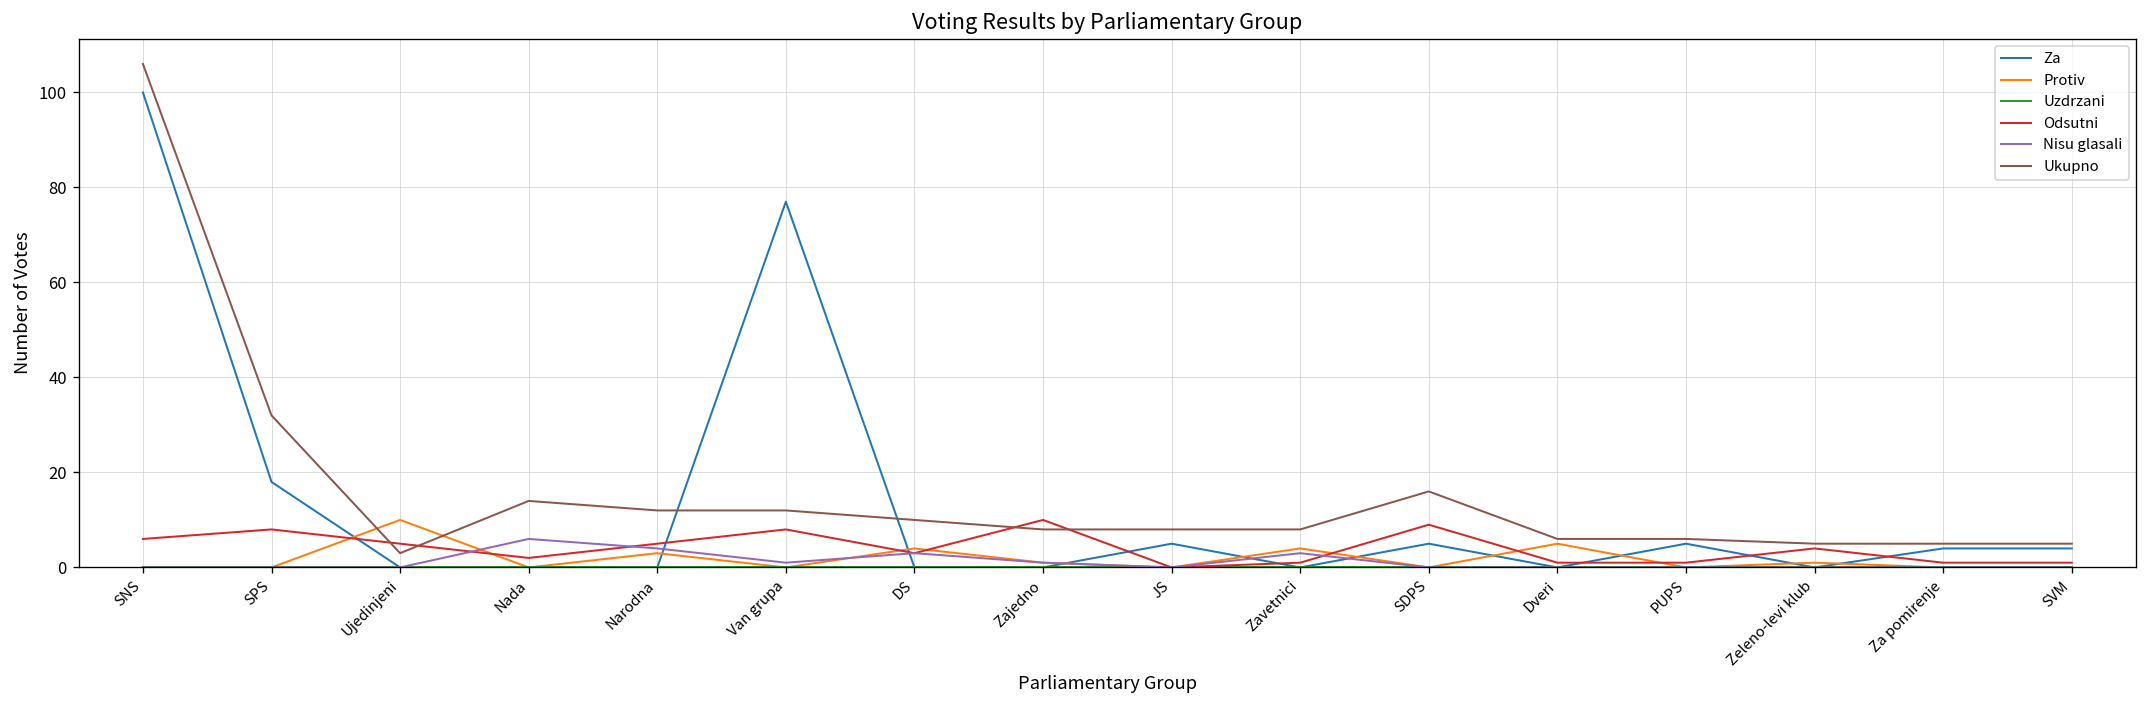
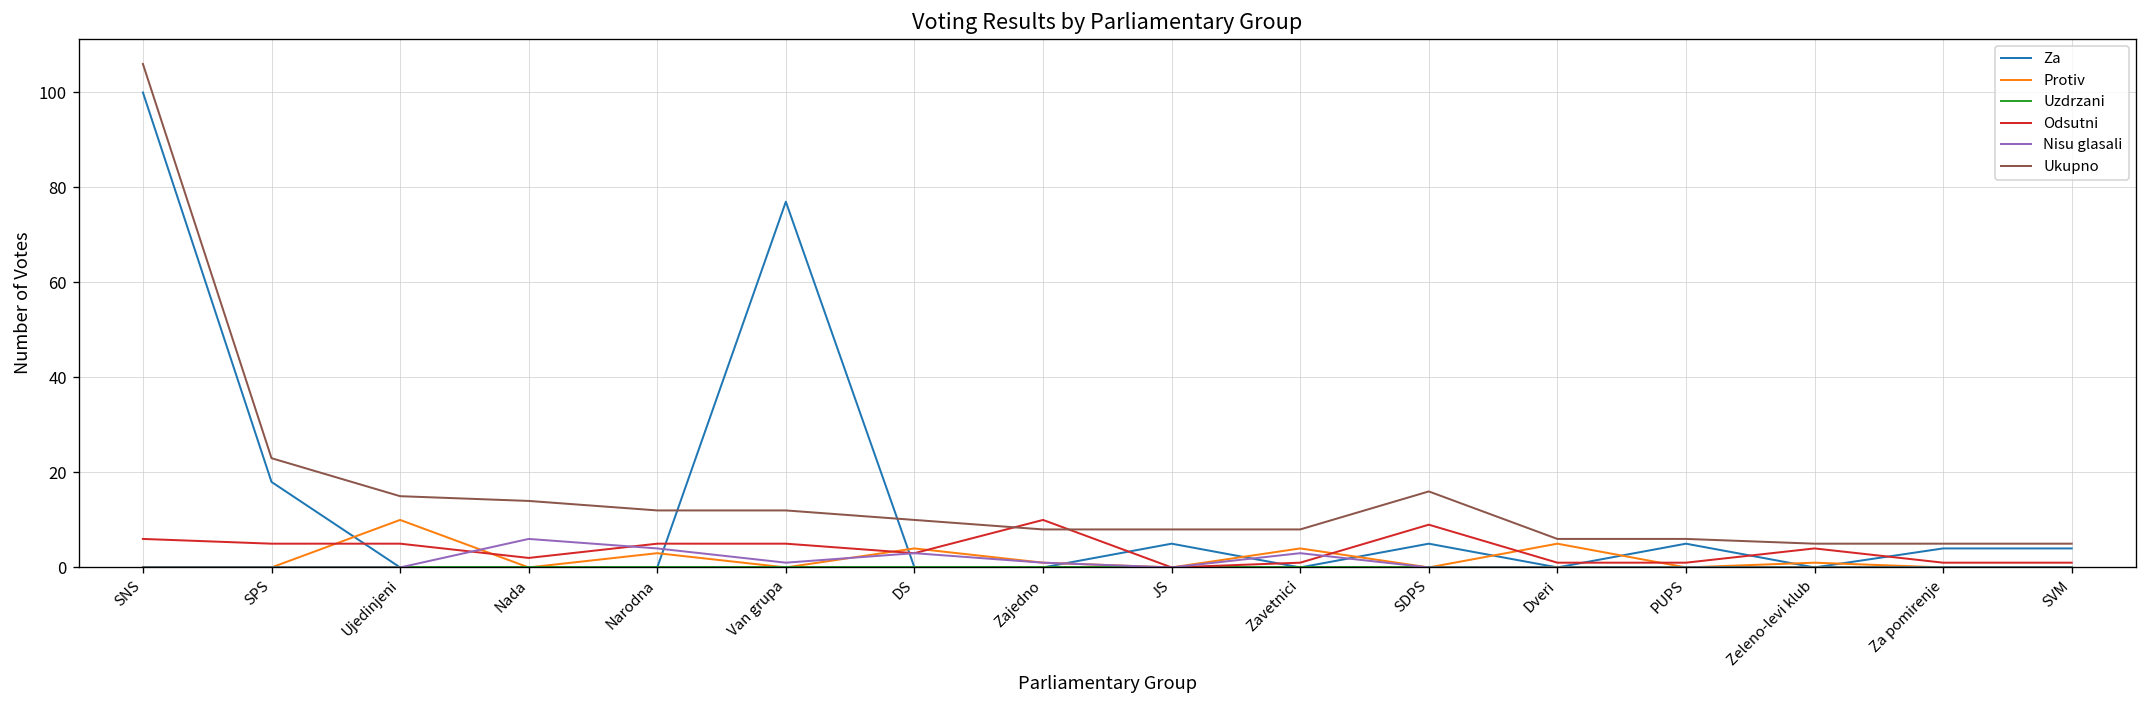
  {
    "Za": {
      "SNS": 100,
      "SPS": 18,
      "Van grupa": 77,
      "JS": 5,
      "SDPS": 5,
      "PUPS": 5,
      "Za pomirenje": 4,
      "SVM": 4
    },
    "Protiv": {
      "Ujedinjeni": 10,
      "Narodna": 3,
      "DS": 4,
      "Zavetnici": 4,
      "Dveri": 5,
      "Zeleno-levi klub": 1
    },
    "Odsutni": {
      "SNS": 6,
-     "SPS": 8,
+     "SPS": 5,
      "Ujedinjeni": 5,
      "Nada": 2,
      "Narodna": 5,
-     "Van grupa": 8,
+     "Van grupa": 5,
      "Zajedno": 10,
      "Zavetnici": 1,
      "SDPS": 9,
      "Dveri": 1,
      "PUPS": 1,
      "Zeleno-levi klub": 4,
      "Za pomirenje": 1,
      "SVM": 1
    },
    "Nisu glasali": {
      "Nada": 6,
      "Narodna": 4,
      "Van grupa": 1,
      "Zavetnici": 3
    },
    "Ukupno": {
      "SNS": 106,
-     "SPS": 32,
-     "Ujedinjeni": 3,
+     "SPS": 23,
+     "Ujedinjeni": 15,
      "Nada": 14,
      "Narodna": 12,
      "Van grupa": 12,
      "DS": 10,
      "Zajedno": 8,
      "JS": 8,
      "Zavetnici": 8,
      "SDPS": 16,
      "Dveri": 6,
      "PUPS": 6,
      "Zeleno-levi klub": 5,
      "Za pomirenje": 5,
      "SVM": 5
    }
  }
